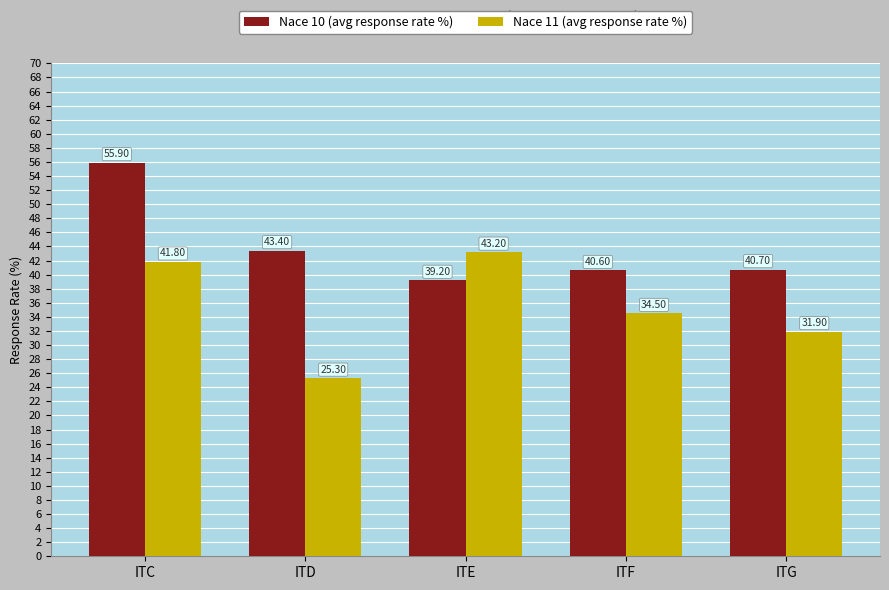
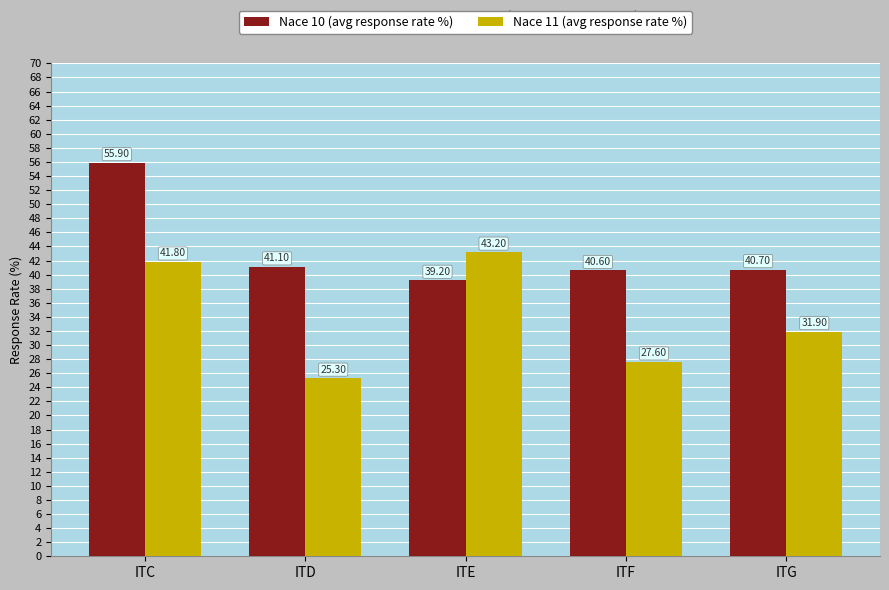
  {
    "Nace 10 (avg response rate %)": {
-     "ITD": 43.40
+     "ITD": 41.10
    },
    "Nace 11 (avg response rate %)": {
-     "ITF": 34.50
+     "ITF": 27.60
    }
  }
